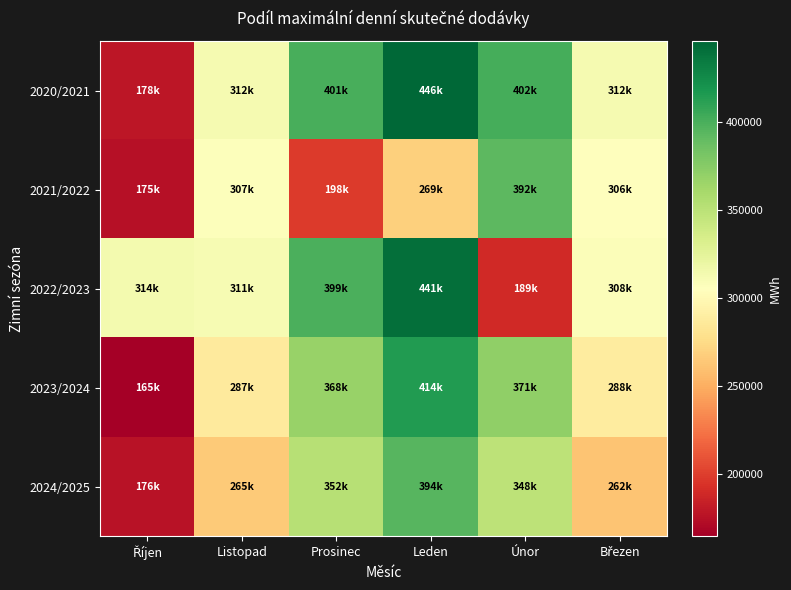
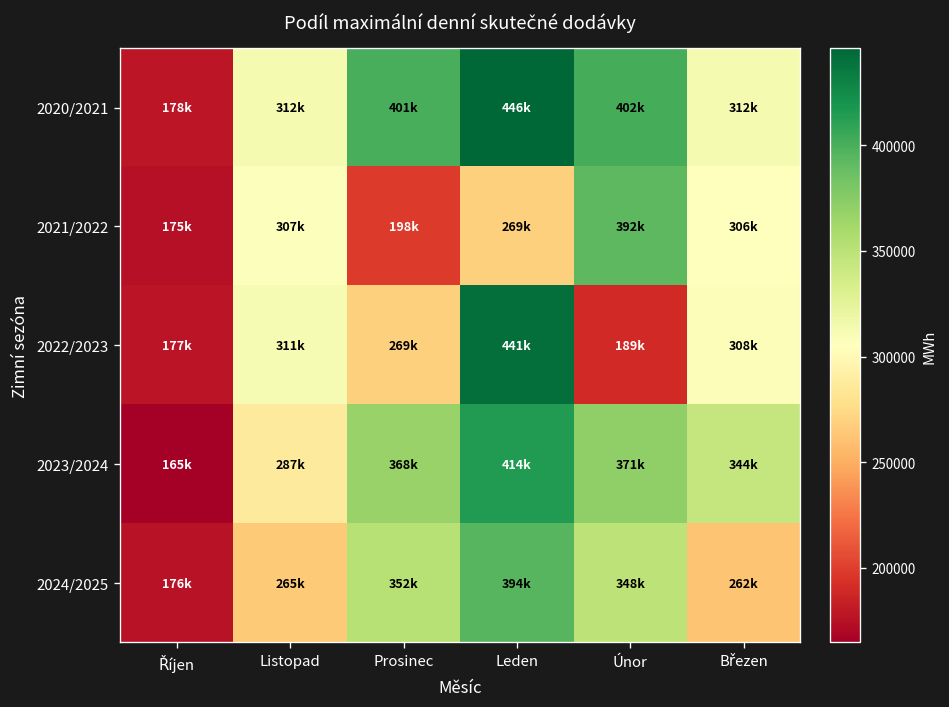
  {
    "2020/2021": {
      "Říjen": "178k",
      "Listopad": "312k",
      "Prosinec": "401k",
      "Leden": "446k",
      "Únor": "402k",
      "Březen": "312k"
    },
    "2021/2022": {
      "Říjen": "175k",
      "Listopad": "307k",
      "Prosinec": "198k",
      "Leden": "269k",
      "Únor": "392k",
      "Březen": "306k"
    },
    "2022/2023": {
-     "Říjen": "314k",
+     "Říjen": "177k",
      "Listopad": "311k",
-     "Prosinec": "399k",
+     "Prosinec": "269k",
      "Leden": "441k",
      "Únor": "189k",
      "Březen": "308k"
    },
    "2023/2024": {
      "Říjen": "165k",
      "Listopad": "287k",
      "Prosinec": "368k",
      "Leden": "414k",
      "Únor": "371k",
-     "Březen": "288k"
+     "Březen": "344k"
    },
    "2024/2025": {
      "Říjen": "176k",
      "Listopad": "265k",
      "Prosinec": "352k",
      "Leden": "394k",
      "Únor": "348k",
      "Březen": "262k"
    }
  }
